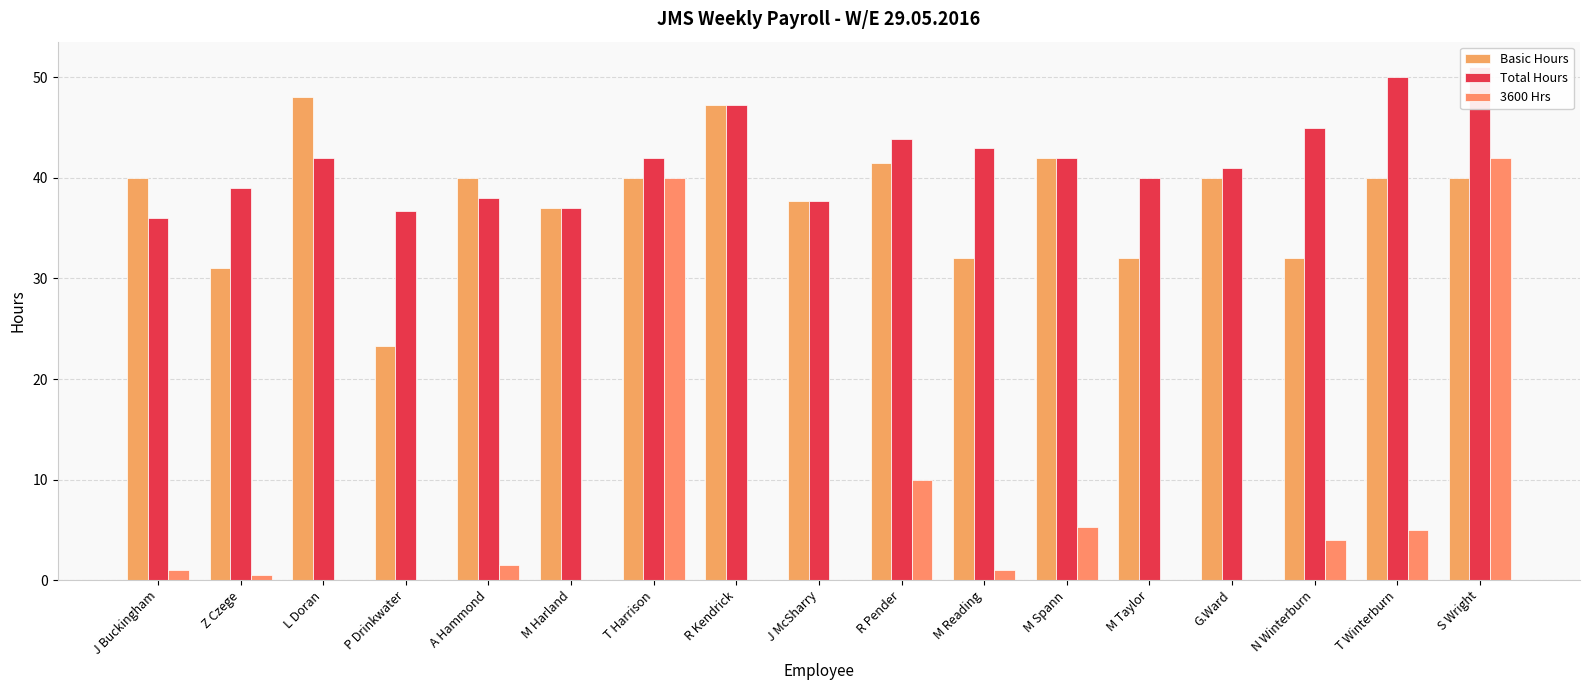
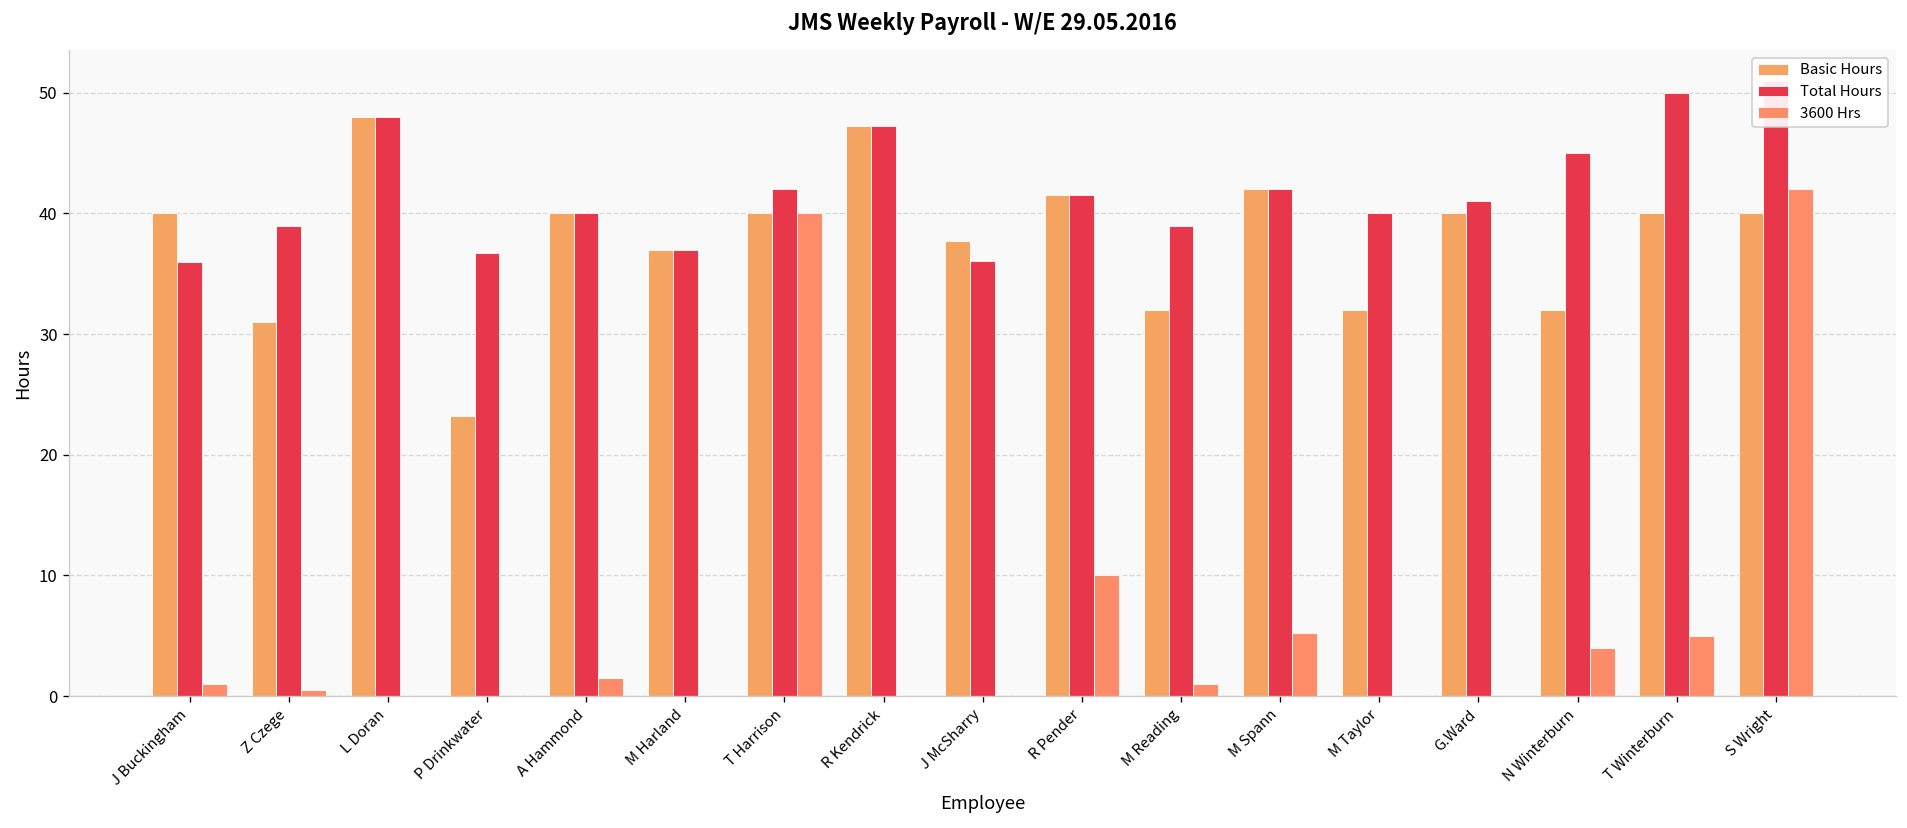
  {
    "Total Hours": {
      "J Buckingham": 36.0,
      "Z Czege": 39.0,
-     "L Doran": 42,
+     "L Doran": 48,
      "P Drinkwater": 36.7,
-     "A Hammond": 38,
+     "A Hammond": 40,
      "M Harland": 37.0,
      "T Harrison": 42.0,
      "R Kendrick": 47.3,
-     "J McSharry": 37.8,
-     "R Pender": 43.9,
-     "M Reading": 43,
+     "J McSharry": 36.0,
+     "R Pender": 41.5,
+     "M Reading": 39,
      "M Spann": 42.0,
      "M Taylor": 40.0,
      "G.Ward": 41.0,
      "N Winterburn": 45.0,
      "T Winterburn": 50.0
    }
  }
